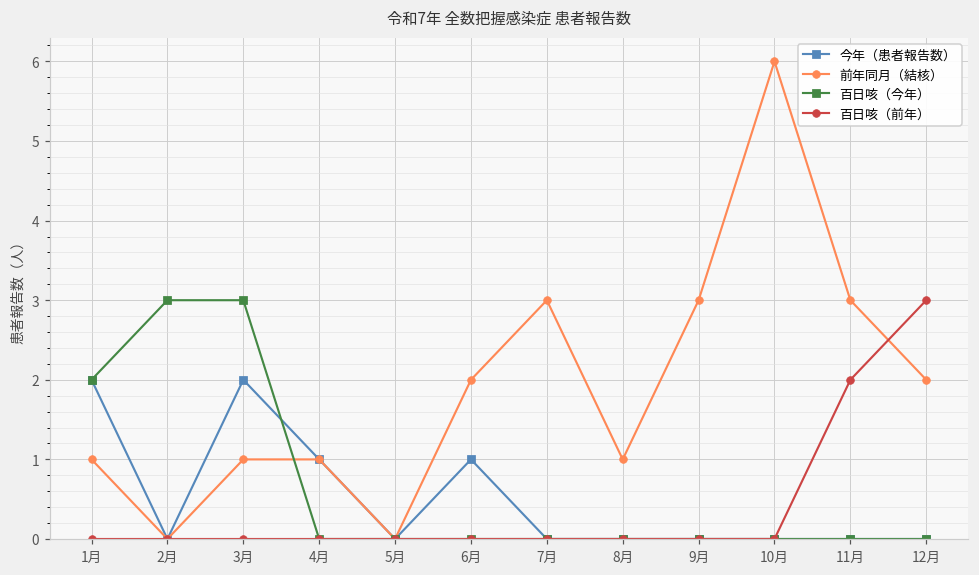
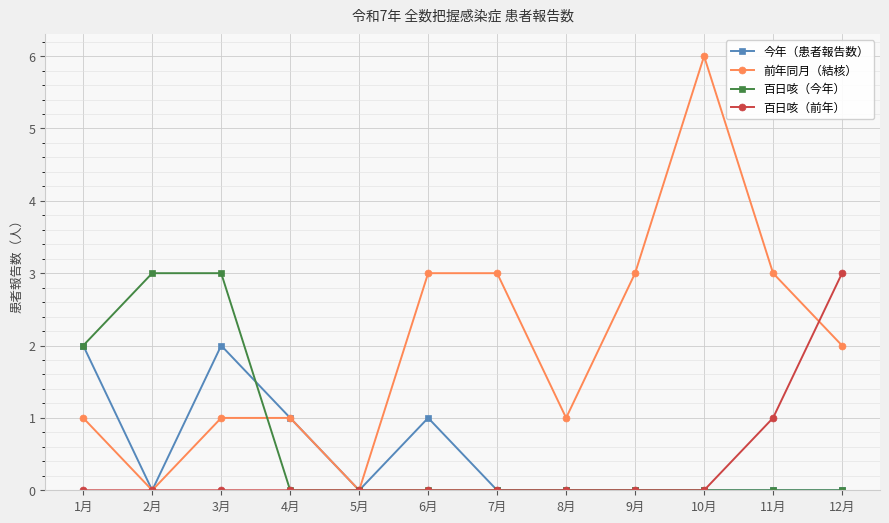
  {
    "今年（患者報告数）": {
      "3月": 2,
      "6月": 1
    },
    "前年同月（結核）": {
      "1月": 1,
      "3月": 1,
-     "6月": 2,
+     "6月": 3,
      "7月": 3,
      "8月": 1,
      "9月": 3,
      "10月": 6,
      "11月": 3,
      "12月": 2
    },
    "百日咳（今年）": {
      "2月": 3,
      "3月": 3
    },
    "百日咳（前年）": {
      "1月": 0,
      "3月": 0,
-     "11月": 2,
+     "11月": 1,
      "12月": 3
    }
  }
